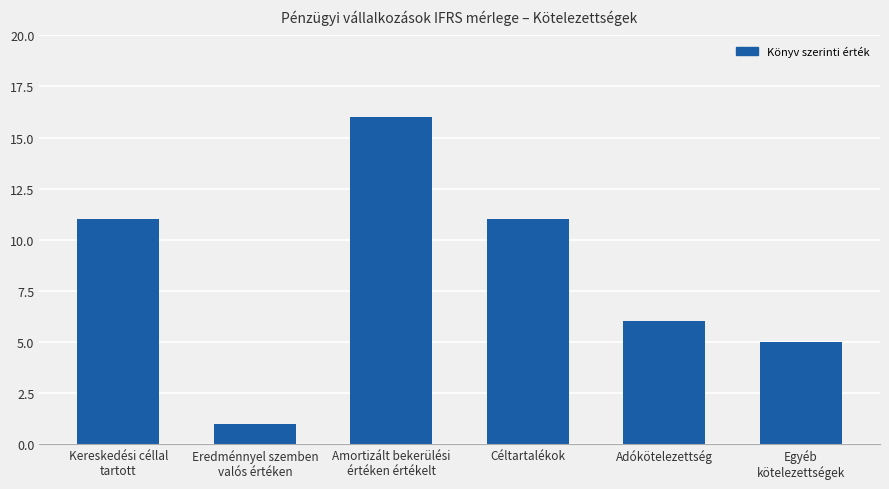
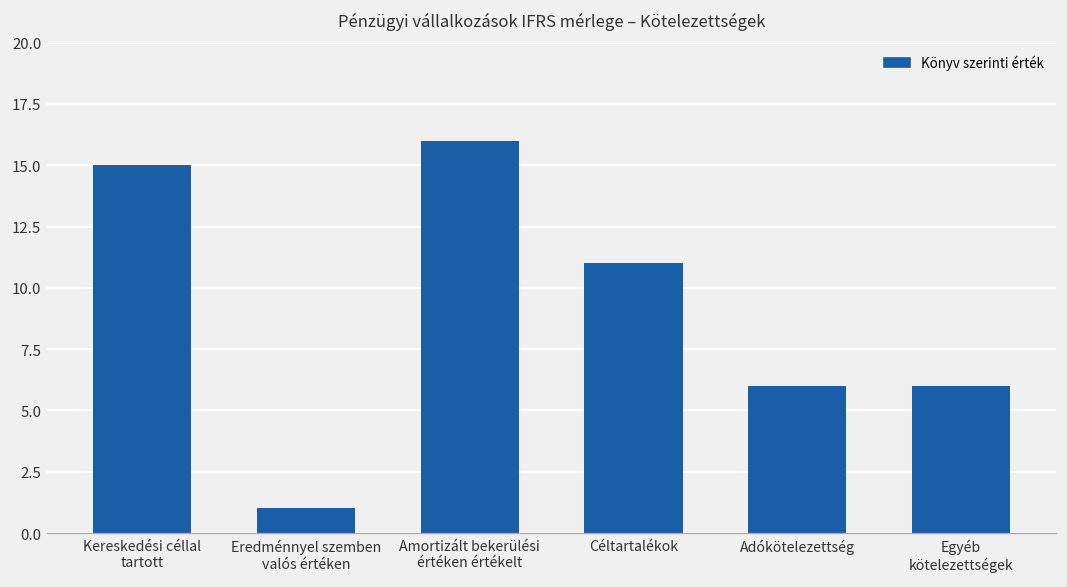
  {
-   "Kereskedési céllal tartott": 11,
+   "Kereskedési céllal tartott": 15,
    "Eredménnyel szemben valós értéken": 1,
    "Amortizált bekerülési értéken értékelt": 16,
    "Céltartalékok": 11,
    "Adókötelezettség": 6,
-   "Egyéb kötelezettségek": 5
+   "Egyéb kötelezettségek": 6
  }
